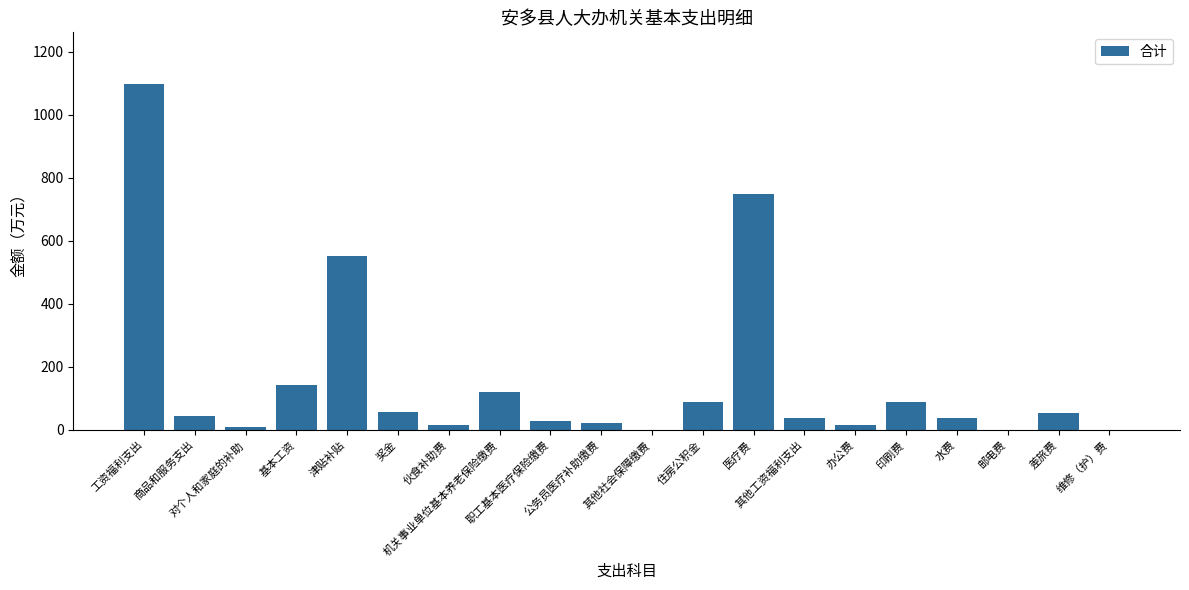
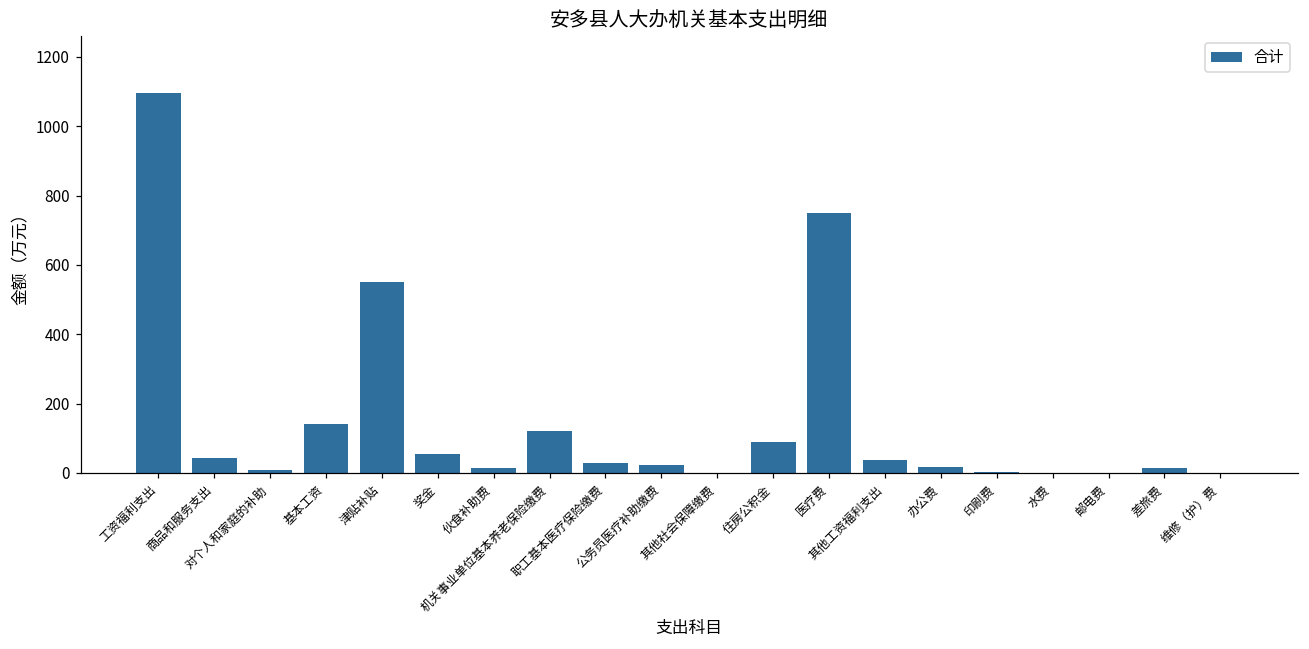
  {
    "工资福利支出": 1100,
    "商品和服务支出": 40,
    "对个人和家庭的补助": 10,
    "基本工资": 140,
    "津贴补贴": 550,
    "奖金": 60,
    "伙食补助费": 10,
    "机关事业单位基本养老保险缴费": 120,
    "职工基本医疗保险缴费": 30,
    "公务员医疗补助缴费": 20,
    "住房公积金": 90,
    "医疗费": 750,
    "其他工资福利支出": 40,
    "办公费": 20,
-   "印刷费": 90,
-   "水费": 40,
-   "差旅费": 50
+   "印刷费": 0,
+   "水费": 0,
+   "差旅费": 20
  }
